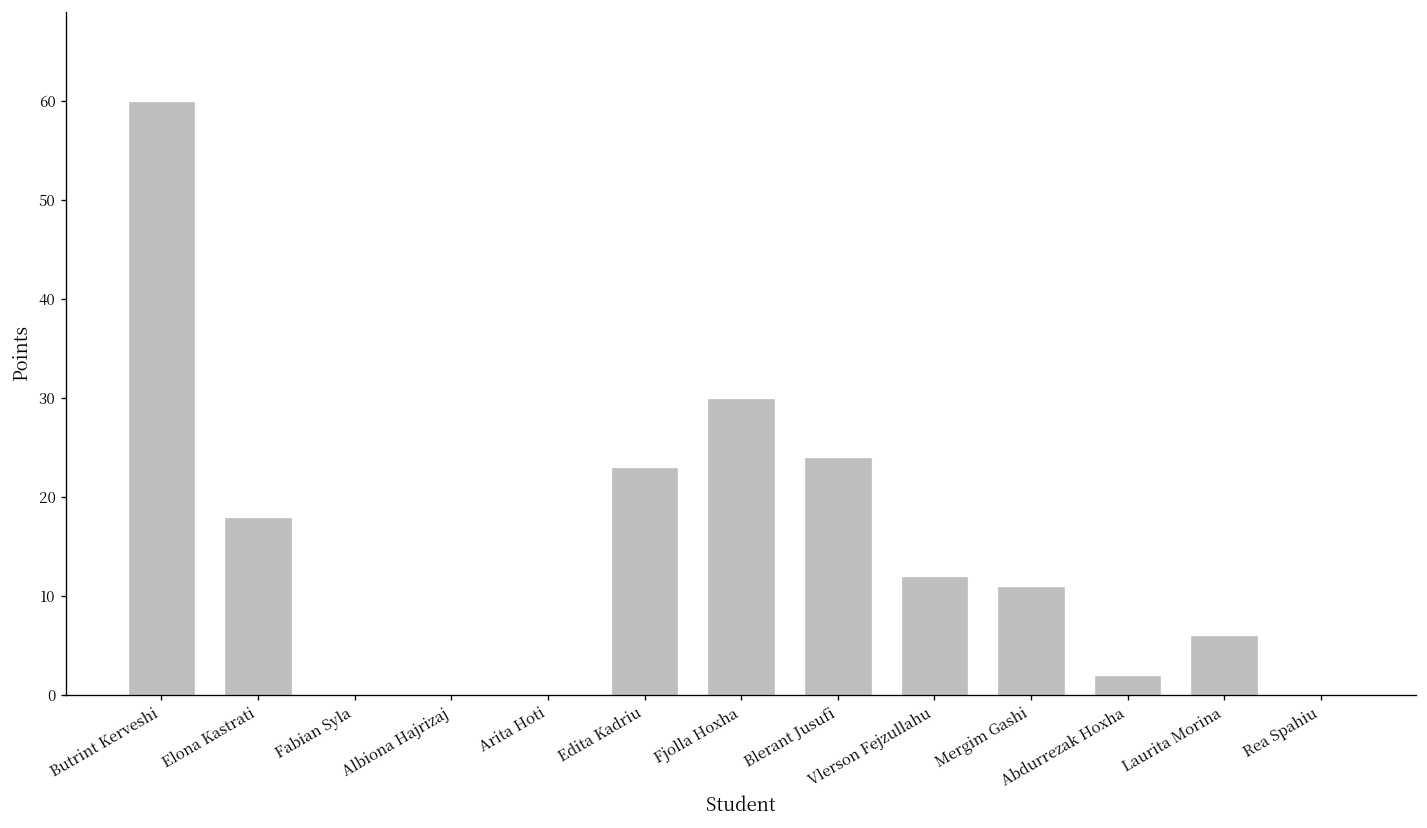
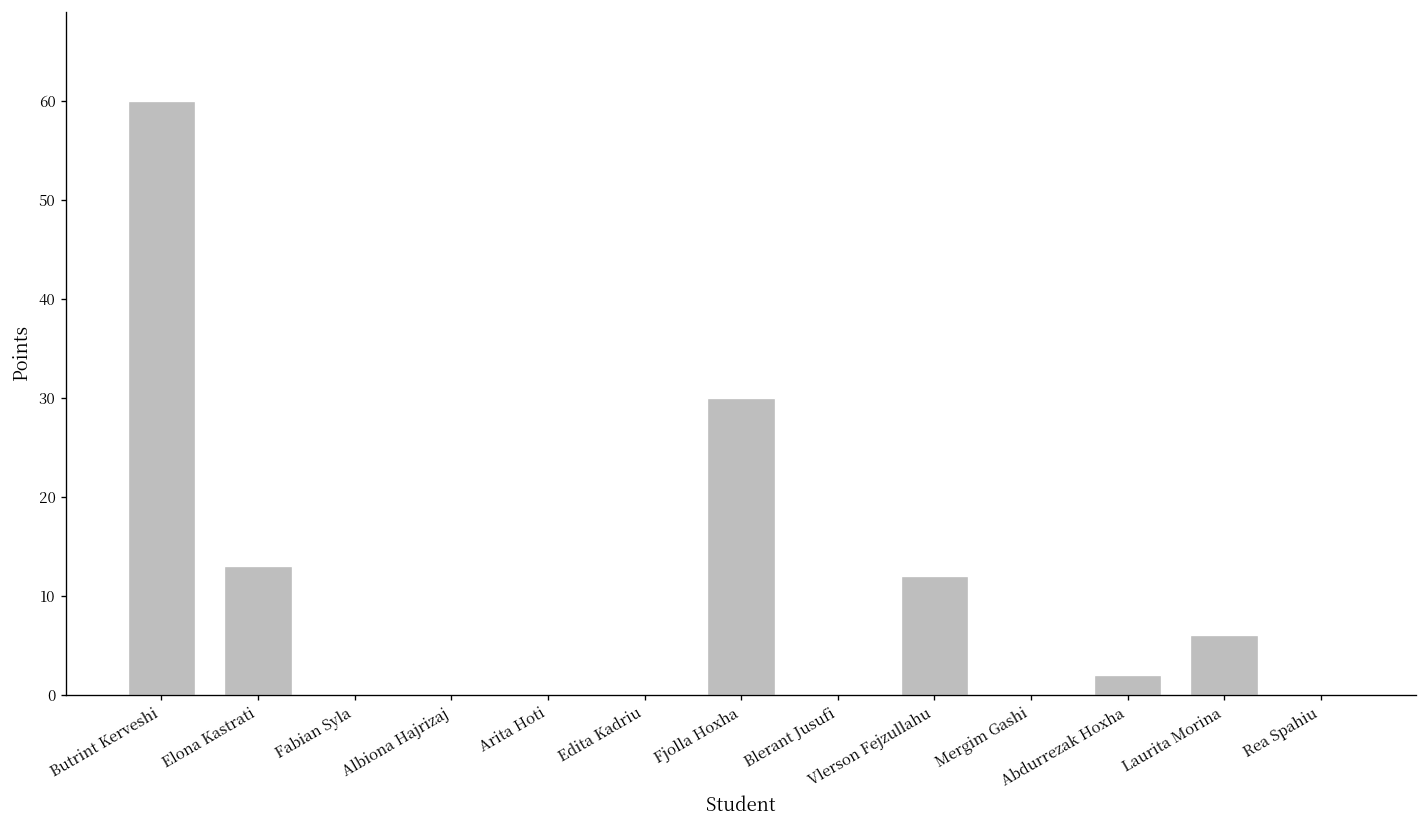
  {
    "Butrint Kerveshi": 60,
-   "Elona Kastrati": 18,
+   "Elona Kastrati": 13,
    "Fabian Syla": 0,
    "Albiona Hajrizaj": 0,
    "Arita Hoti": 0,
-   "Edita Kadriu": 23,
+   "Edita Kadriu": 0,
    "Fjolla Hoxha": 30,
-   "Blerant Jusufi": 24,
+   "Blerant Jusufi": 0,
    "Vlerson Fejzullahu": 12,
-   "Mergim Gashi": 11,
+   "Mergim Gashi": 0,
    "Abdurrezak Hoxha": 2,
    "Laurita Morina": 6,
    "Rea Spahiu": 0
  }
